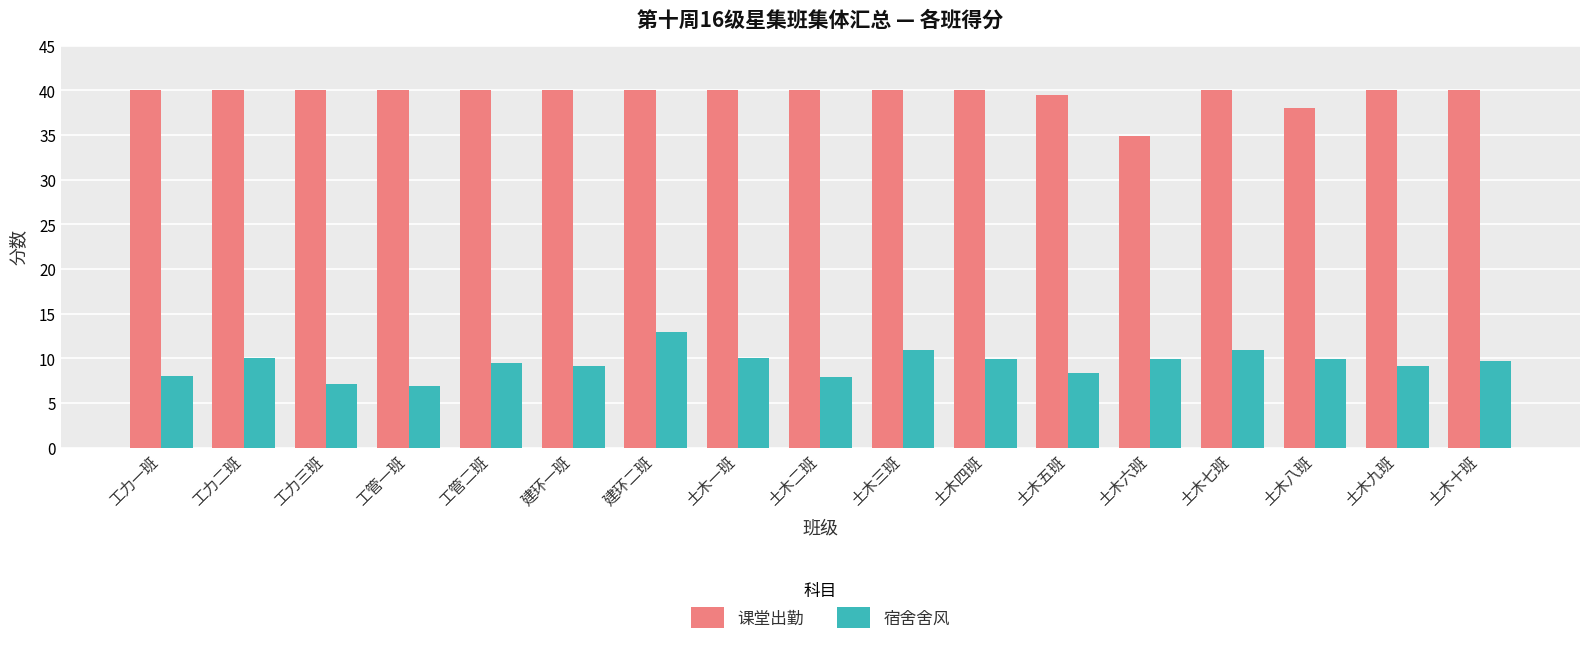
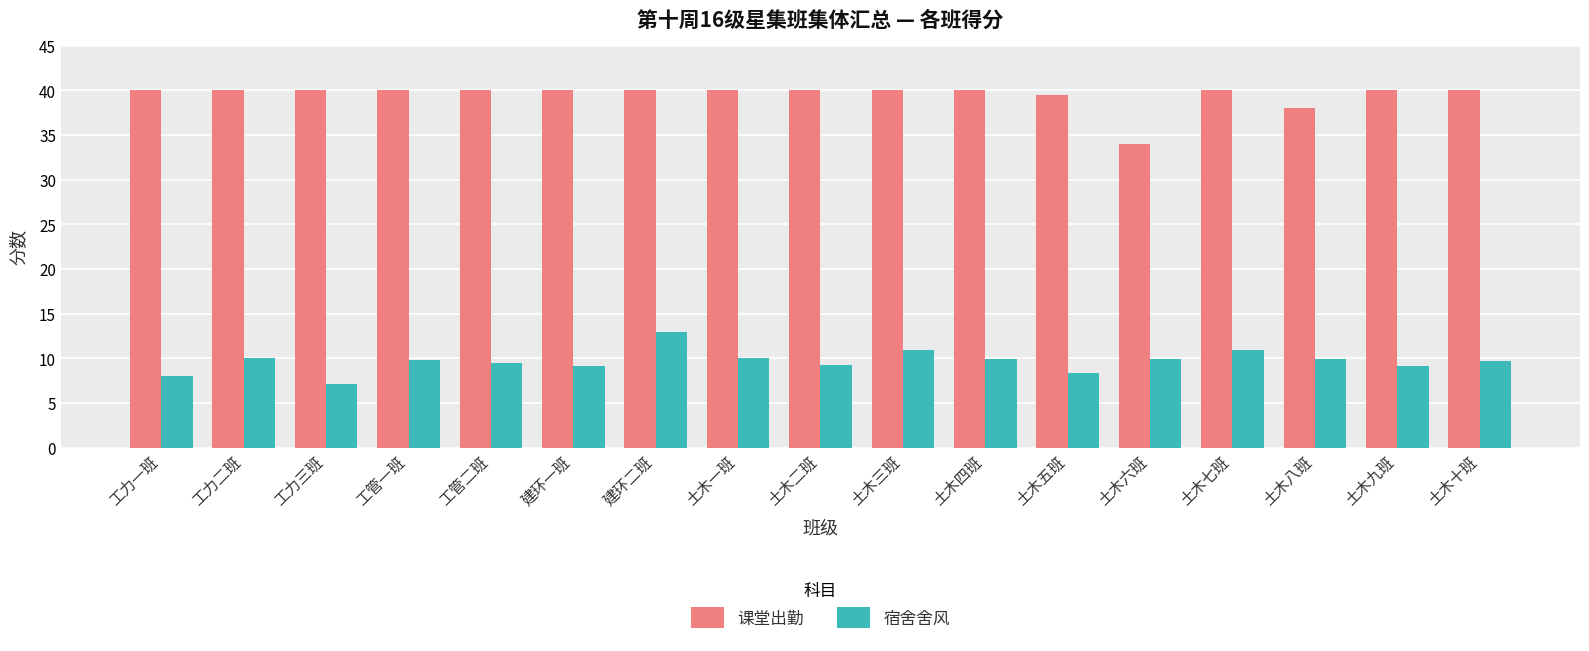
  {
    "课堂出勤": {
      "工力一班": 40,
      "工力二班": 40,
      "工力三班": 40,
      "工管一班": 40,
      "工管二班": 40,
      "建环一班": 40,
      "建环二班": 40,
      "土木一班": 40,
      "土木二班": 40,
      "土木三班": 40,
      "土木四班": 40,
      "土木五班": 40,
-     "土木六班": 35,
+     "土木六班": 34,
      "土木七班": 40,
      "土木八班": 38,
      "土木九班": 40,
      "土木十班": 40
    },
    "宿舍舍风": {
      "工力一班": 8,
      "工力二班": 10,
      "工力三班": 7,
-     "工管一班": 7,
+     "工管一班": 10,
      "工管二班": 10,
      "建环一班": 9,
      "建环二班": 13,
      "土木一班": 10,
-     "土木二班": 8,
+     "土木二班": 9,
      "土木三班": 11,
      "土木四班": 10,
      "土木五班": 8,
      "土木六班": 10,
      "土木七班": 11,
      "土木八班": 10,
      "土木九班": 9,
      "土木十班": 10
    }
  }
